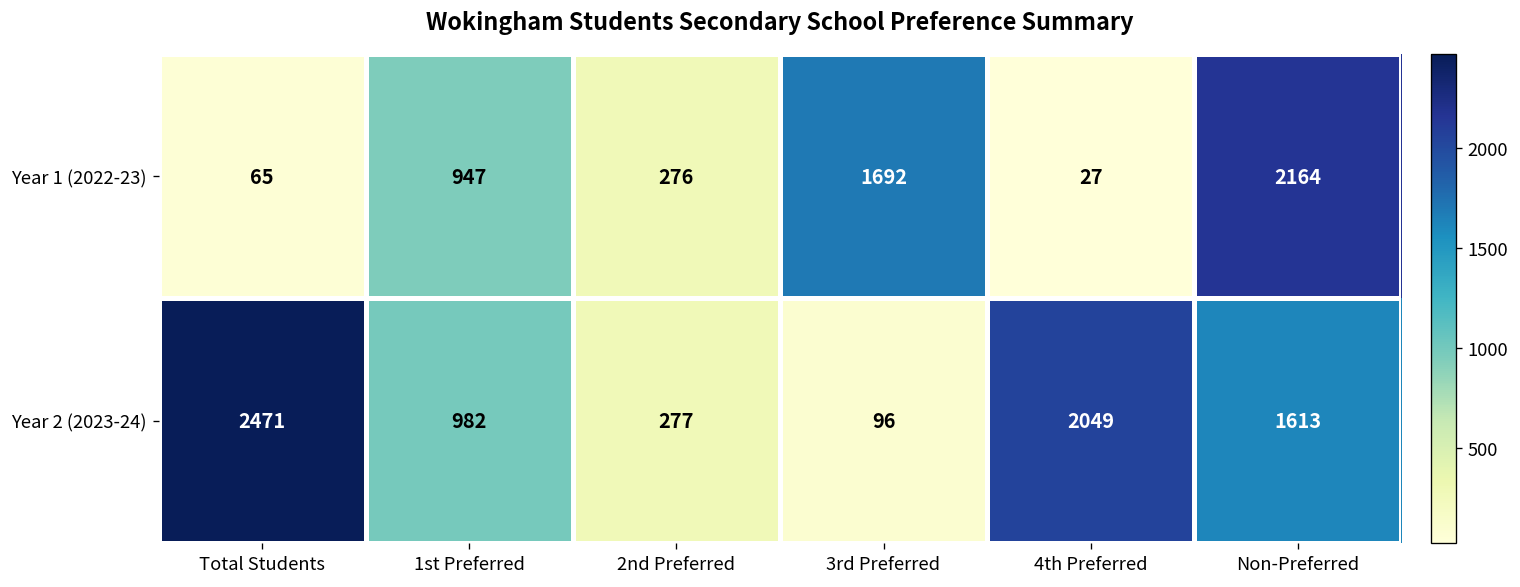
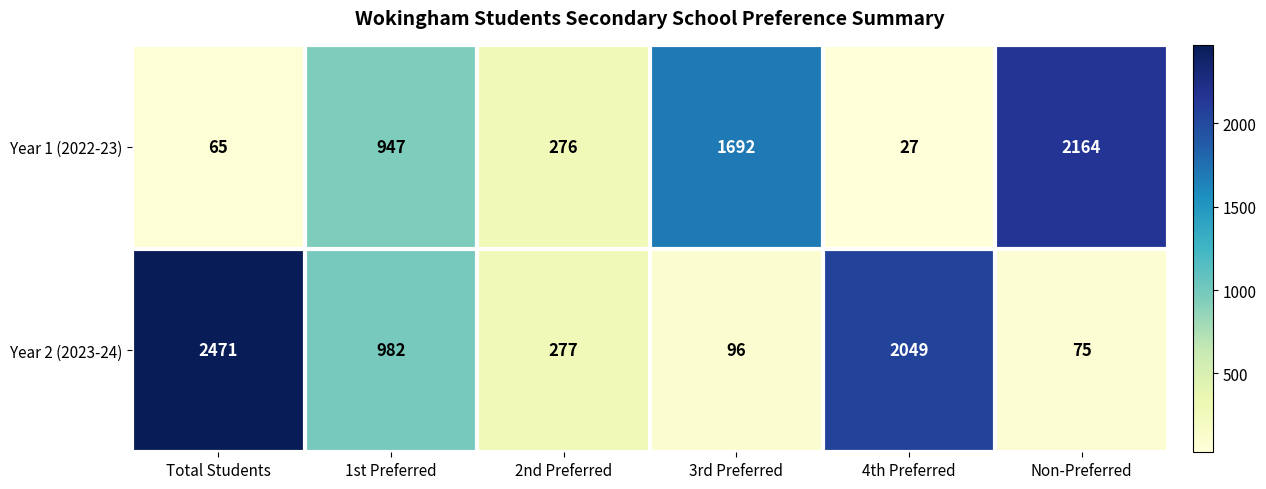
  {
    "Year 1 (2022-23)": {
      "Total Students": 65,
      "1st Preferred": 947,
      "2nd Preferred": 276,
      "3rd Preferred": 1692,
      "4th Preferred": 27,
      "Non-Preferred": 2164
    },
    "Year 2 (2023-24)": {
      "Total Students": 2471,
      "1st Preferred": 982,
      "2nd Preferred": 277,
      "3rd Preferred": 96,
      "4th Preferred": 2049,
-     "Non-Preferred": 1613
+     "Non-Preferred": 75
    }
  }
